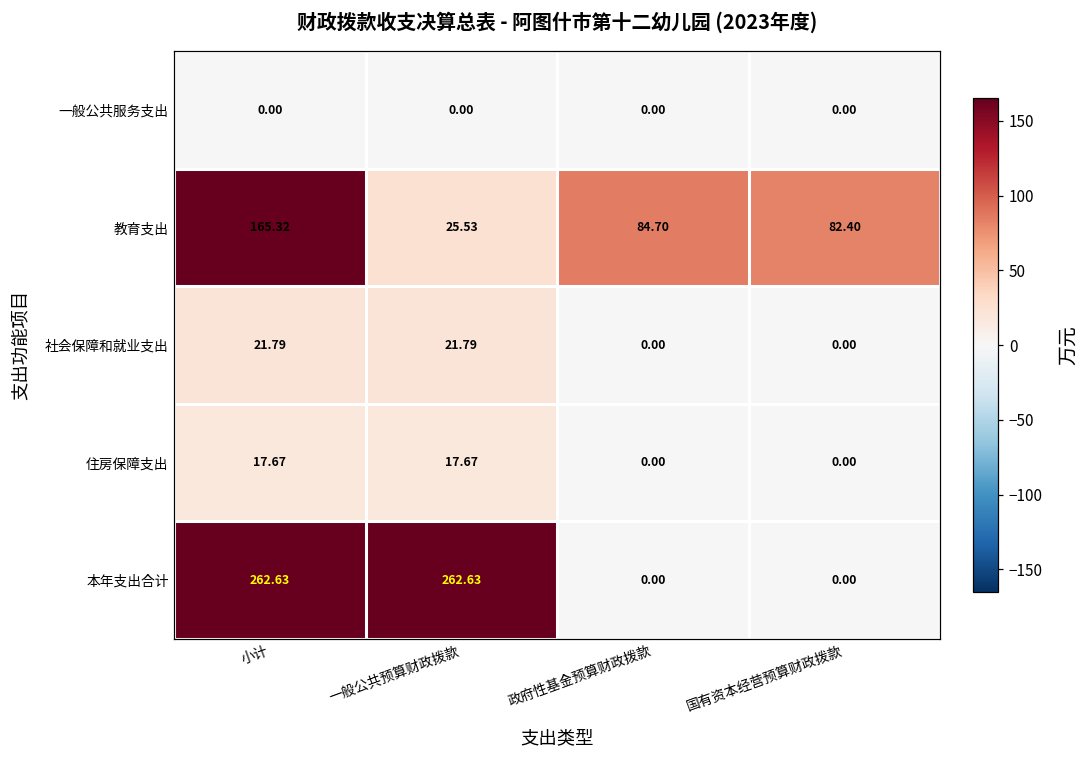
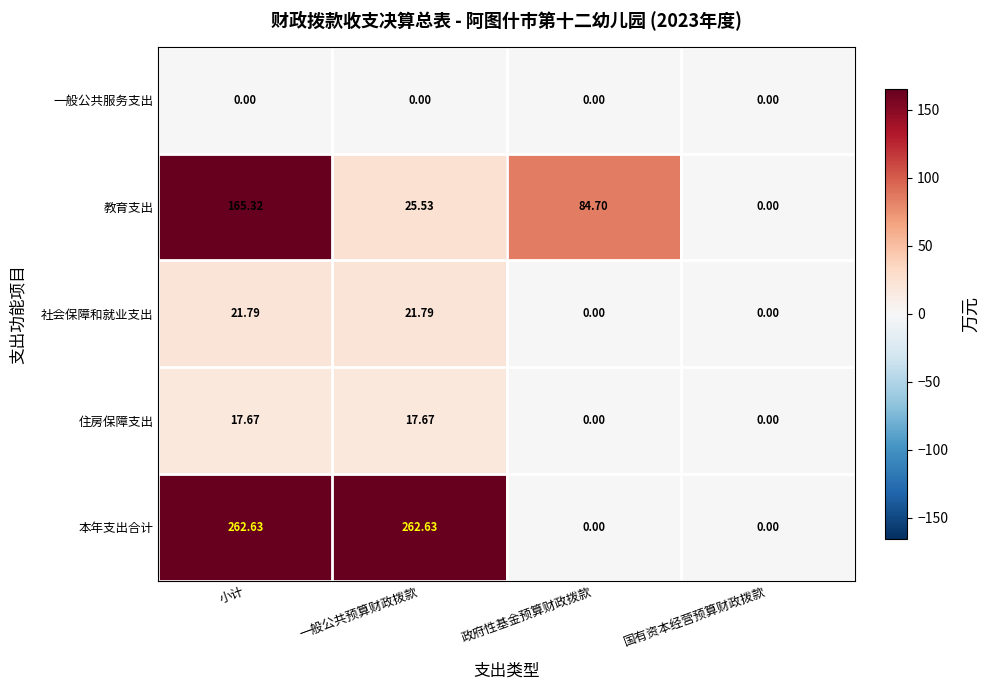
  {
    "一般公共服务支出": {
      "小计": 0.00,
      "一般公共预算财政拨款": 0.00,
      "政府性基金预算财政拨款": 0.00,
      "国有资本经营预算财政拨款": 0.00
    },
    "教育支出": {
      "小计": 165.32,
      "一般公共预算财政拨款": 25.53,
      "政府性基金预算财政拨款": 84.70,
-     "国有资本经营预算财政拨款": 82.40
+     "国有资本经营预算财政拨款": 0.00
    },
    "社会保障和就业支出": {
      "小计": 21.79,
      "一般公共预算财政拨款": 21.79,
      "政府性基金预算财政拨款": 0.00,
      "国有资本经营预算财政拨款": 0.00
    },
    "住房保障支出": {
      "小计": 17.67,
      "一般公共预算财政拨款": 17.67,
      "政府性基金预算财政拨款": 0.00,
      "国有资本经营预算财政拨款": 0.00
    },
    "本年支出合计": {
      "小计": 262.63,
      "一般公共预算财政拨款": 262.63,
      "政府性基金预算财政拨款": 0.00,
      "国有资本经营预算财政拨款": 0.00
    }
  }
